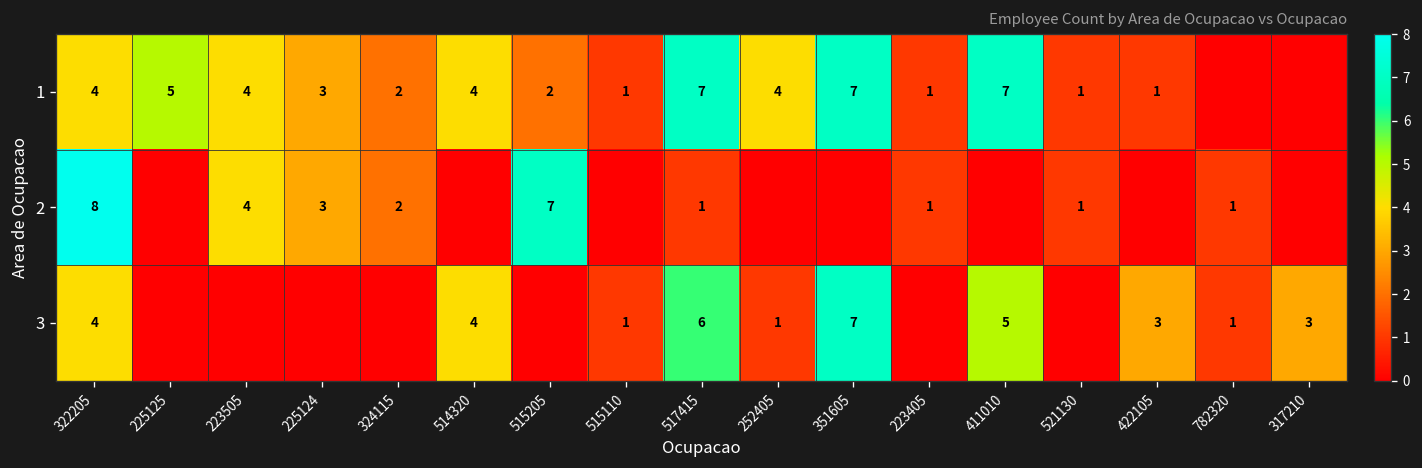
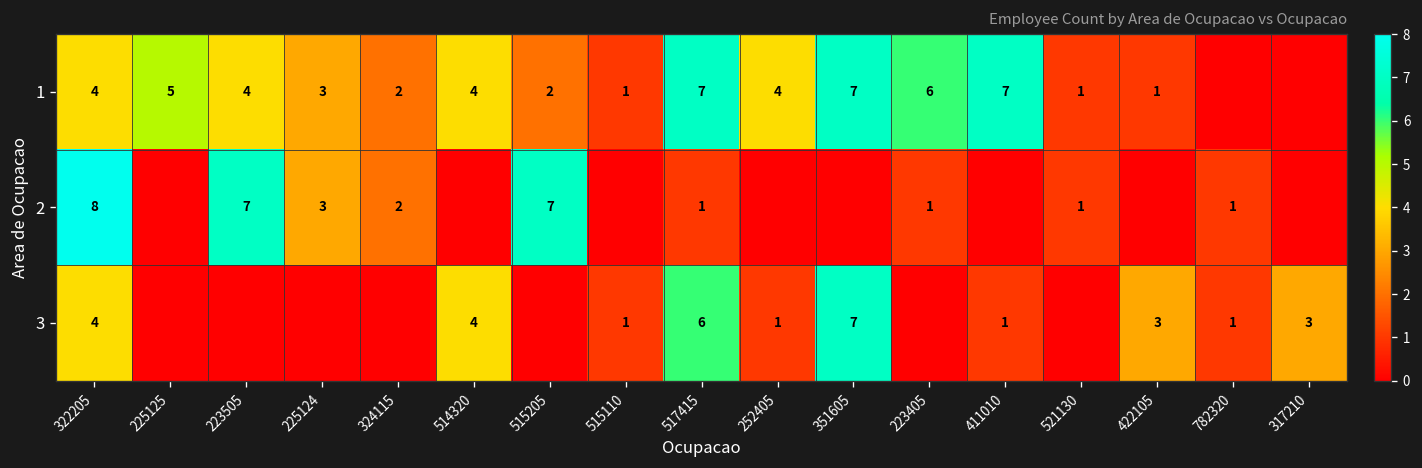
  {
    "1": {
      "322205": 4,
      "225125": 5,
      "223505": 4,
      "225124": 3,
      "324115": 2,
      "514320": 4,
      "515205": 2,
      "515110": 1,
      "517415": 7,
      "252405": 4,
      "351605": 7,
-     "223405": 1,
+     "223405": 6,
      "411010": 7,
      "521130": 1,
      "422105": 1
    },
    "2": {
      "322205": 8,
-     "223505": 4,
+     "223505": 7,
      "225124": 3,
      "324115": 2,
      "515205": 7,
      "517415": 1,
      "223405": 1,
      "521130": 1,
      "782320": 1
    },
    "3": {
      "322205": 4,
      "514320": 4,
      "515110": 1,
      "517415": 6,
      "252405": 1,
      "351605": 7,
-     "411010": 5,
+     "411010": 1,
      "422105": 3,
      "782320": 1,
      "317210": 3
    }
  }
